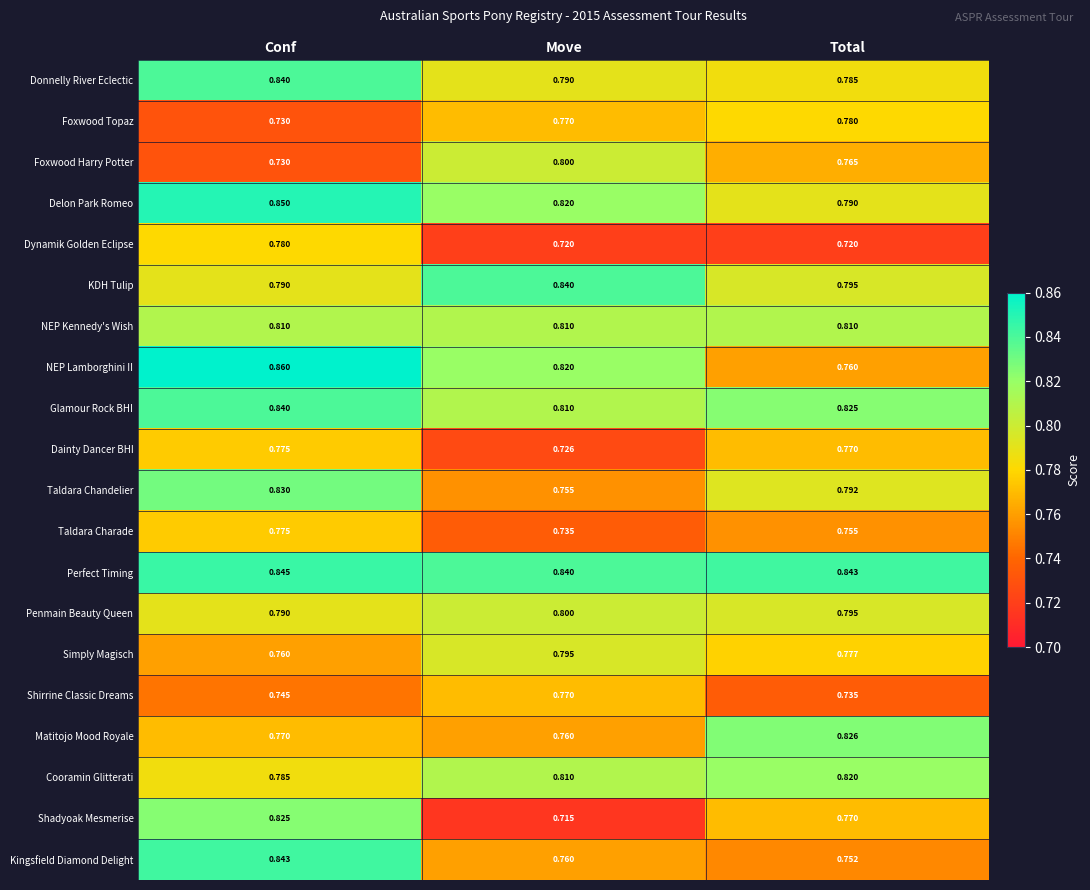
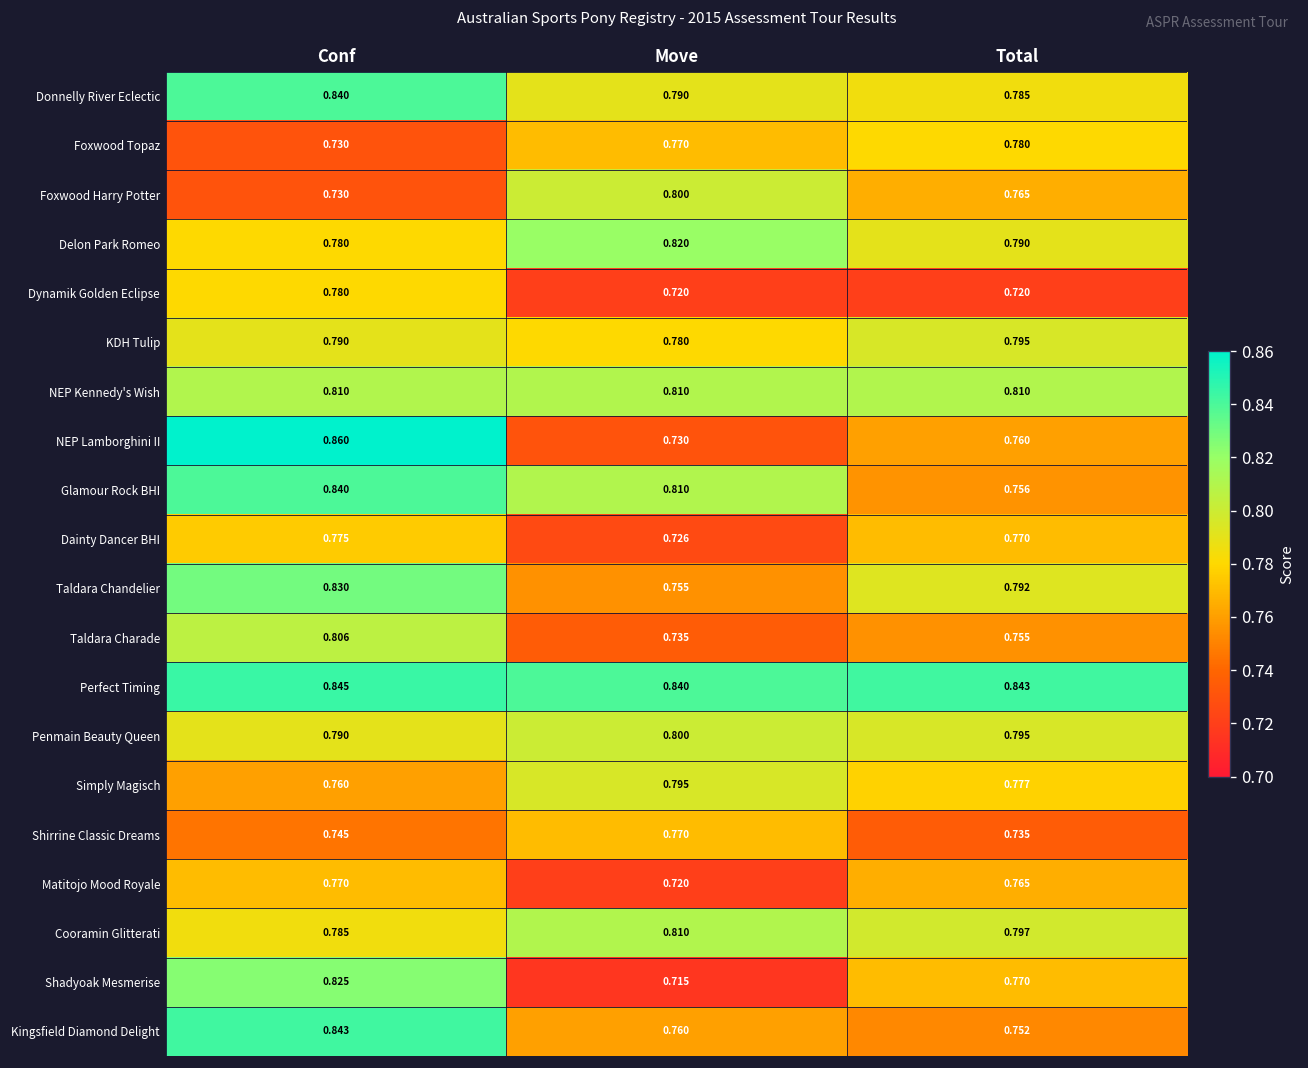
  {
    "Donnelly River Eclectic": {
      "Conf": 0.840,
      "Move": 0.790,
      "Total": 0.785
    },
    "Foxwood Topaz": {
      "Conf": 0.730,
      "Move": 0.770,
      "Total": 0.780
    },
    "Foxwood Harry Potter": {
      "Conf": 0.730,
      "Move": 0.800,
      "Total": 0.765
    },
    "Delon Park Romeo": {
-     "Conf": 0.850,
+     "Conf": 0.780,
      "Move": 0.820,
      "Total": 0.790
    },
    "Dynamik Golden Eclipse": {
      "Conf": 0.780,
      "Move": 0.720,
      "Total": 0.720
    },
    "KDH Tulip": {
      "Conf": 0.790,
-     "Move": 0.840,
+     "Move": 0.780,
      "Total": 0.795
    },
    "NEP Kennedy's Wish": {
      "Conf": 0.810,
      "Move": 0.810,
      "Total": 0.810
    },
    "NEP Lamborghini II": {
      "Conf": 0.860,
-     "Move": 0.820,
+     "Move": 0.730,
      "Total": 0.760
    },
    "Glamour Rock BHI": {
      "Conf": 0.840,
      "Move": 0.810,
-     "Total": 0.825
+     "Total": 0.756
    },
    "Dainty Dancer BHI": {
      "Conf": 0.775,
      "Move": 0.726,
      "Total": 0.770
    },
    "Taldara Chandelier": {
      "Conf": 0.830,
      "Move": 0.755,
      "Total": 0.792
    },
    "Taldara Charade": {
-     "Conf": 0.775,
+     "Conf": 0.806,
      "Move": 0.735,
      "Total": 0.755
    },
    "Perfect Timing": {
      "Conf": 0.845,
      "Move": 0.840,
      "Total": 0.843
    },
    "Penmain Beauty Queen": {
      "Conf": 0.790,
      "Move": 0.800,
      "Total": 0.795
    },
    "Simply Magisch": {
      "Conf": 0.760,
      "Move": 0.795,
      "Total": 0.777
    },
    "Shirrine Classic Dreams": {
      "Conf": 0.745,
      "Move": 0.770,
      "Total": 0.735
    },
    "Matitojo Mood Royale": {
      "Conf": 0.770,
-     "Move": 0.760,
-     "Total": 0.826
+     "Move": 0.720,
+     "Total": 0.765
    },
    "Cooramin Glitterati": {
      "Conf": 0.785,
      "Move": 0.810,
-     "Total": 0.820
+     "Total": 0.797
    },
    "Shadyoak Mesmerise": {
      "Conf": 0.825,
      "Move": 0.715,
      "Total": 0.770
    },
    "Kingsfield Diamond Delight": {
      "Conf": 0.843,
      "Move": 0.760,
      "Total": 0.752
    }
  }
